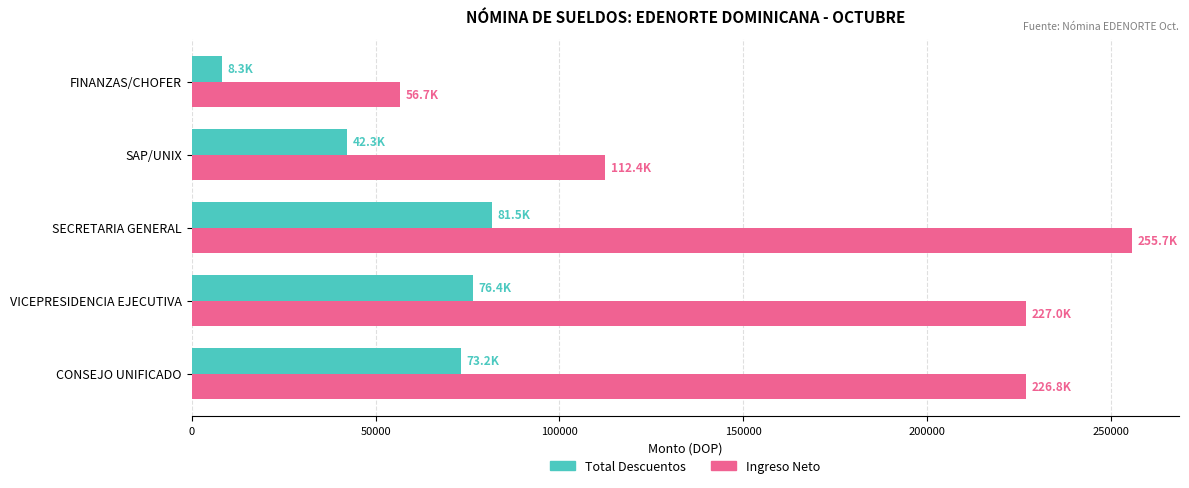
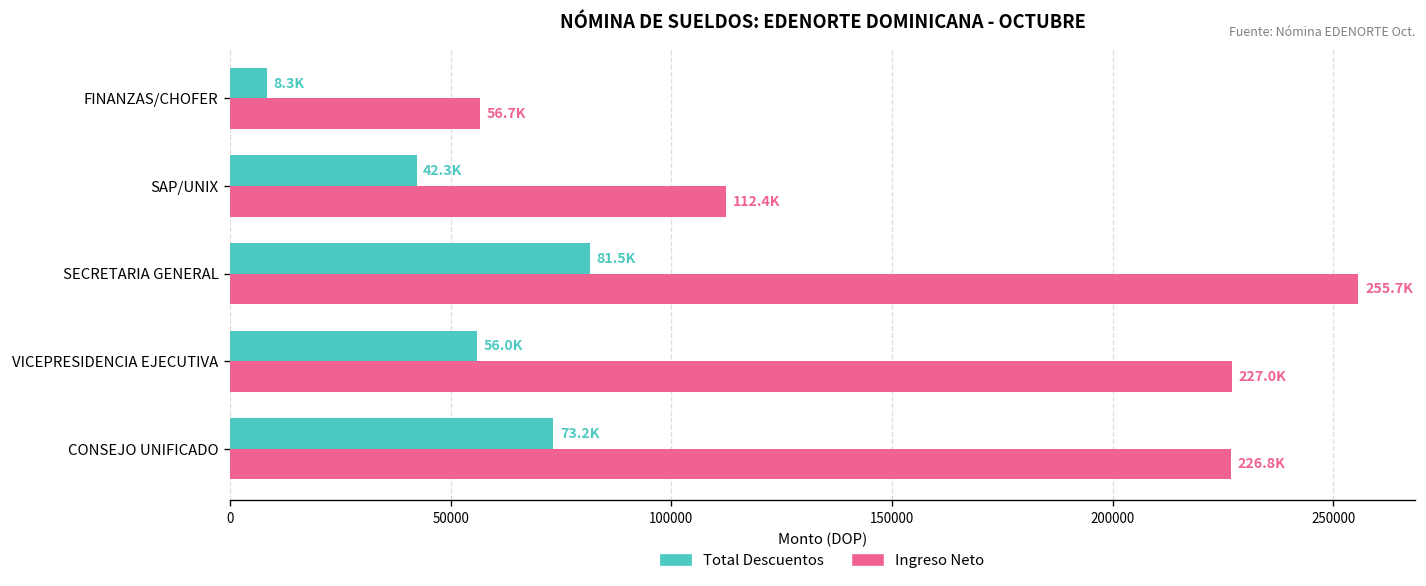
  {
    "Total Descuentos": {
      "FINANZAS/CHOFER": "8.3K",
      "SAP/UNIX": "42.3K",
      "SECRETARIA GENERAL": "81.5K",
-     "VICEPRESIDENCIA EJECUTIVA": "76.4K",
+     "VICEPRESIDENCIA EJECUTIVA": "56.0K",
      "CONSEJO UNIFICADO": "73.2K"
    },
    "Ingreso Neto": {
      "FINANZAS/CHOFER": "56.7K",
      "SAP/UNIX": "112.4K",
      "SECRETARIA GENERAL": "255.7K",
      "VICEPRESIDENCIA EJECUTIVA": "227.0K",
      "CONSEJO UNIFICADO": "226.8K"
    }
  }
